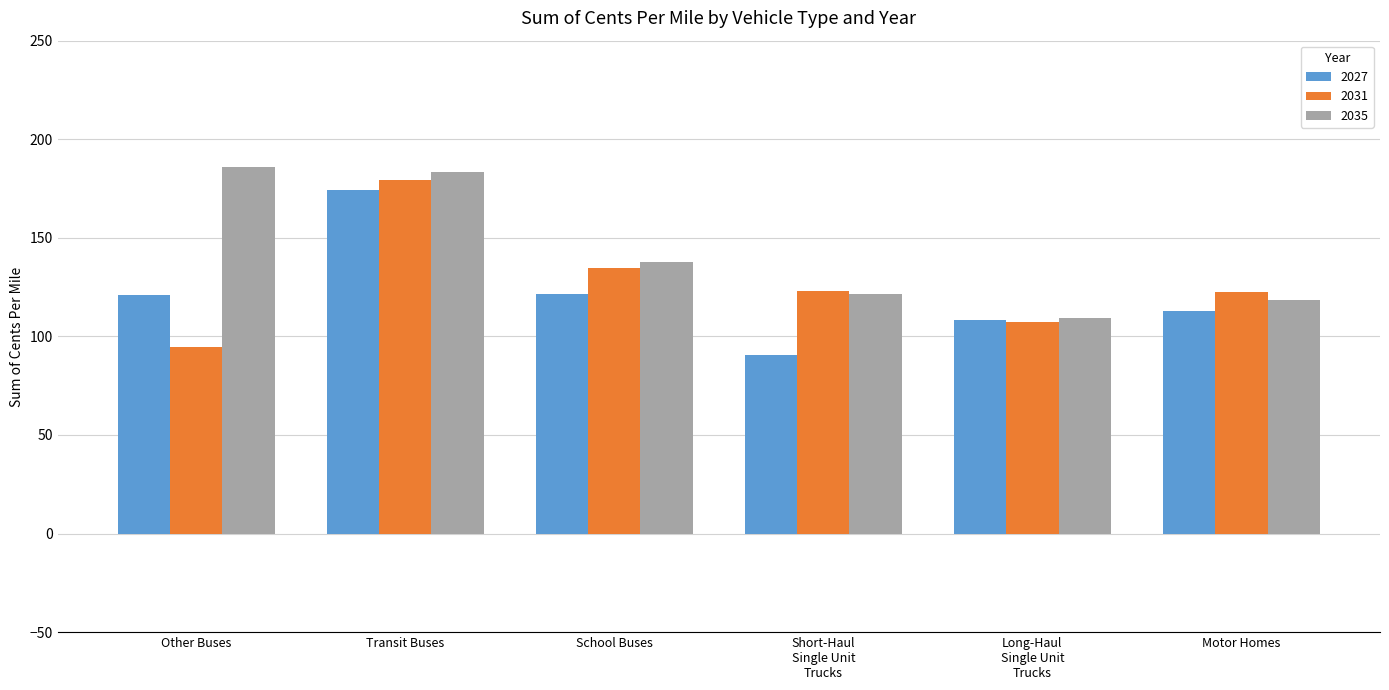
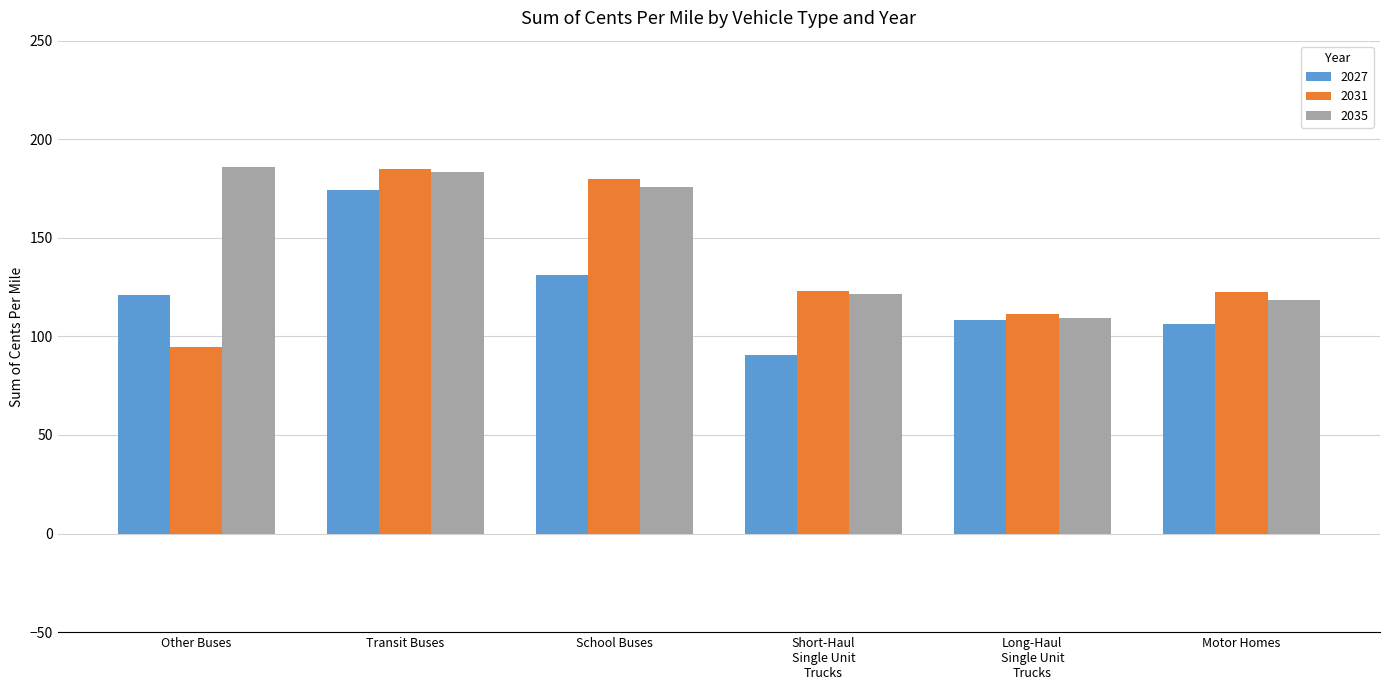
  {
    "2027": {
      "Other Buses": 121,
      "Transit Buses": 174,
-     "School Buses": 121,
+     "School Buses": 131,
      "Short-Haul Single Unit Trucks": 90,
      "Long-Haul Single Unit Trucks": 108,
-     "Motor Homes": 113
+     "Motor Homes": 106
    },
    "2031": {
      "Other Buses": 95,
-     "Transit Buses": 179,
-     "School Buses": 135,
+     "Transit Buses": 185,
+     "School Buses": 180,
      "Short-Haul Single Unit Trucks": 123,
-     "Long-Haul Single Unit Trucks": 107,
+     "Long-Haul Single Unit Trucks": 111,
      "Motor Homes": 122
    },
    "2035": {
      "Other Buses": 186,
      "Transit Buses": 183,
-     "School Buses": 138,
+     "School Buses": 176,
      "Short-Haul Single Unit Trucks": 122,
      "Long-Haul Single Unit Trucks": 109,
      "Motor Homes": 119
    }
  }
